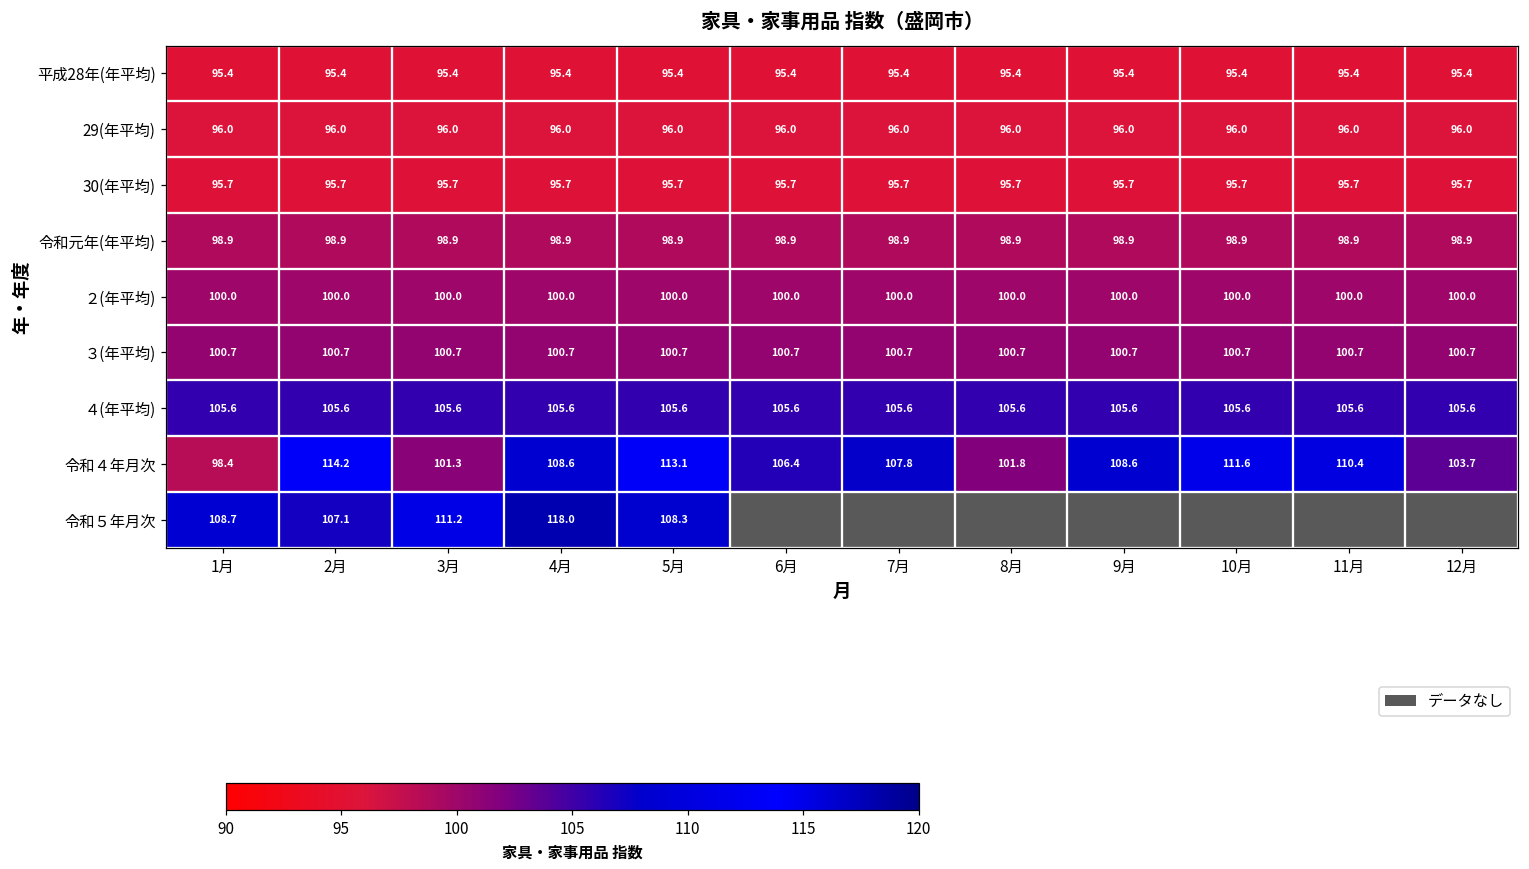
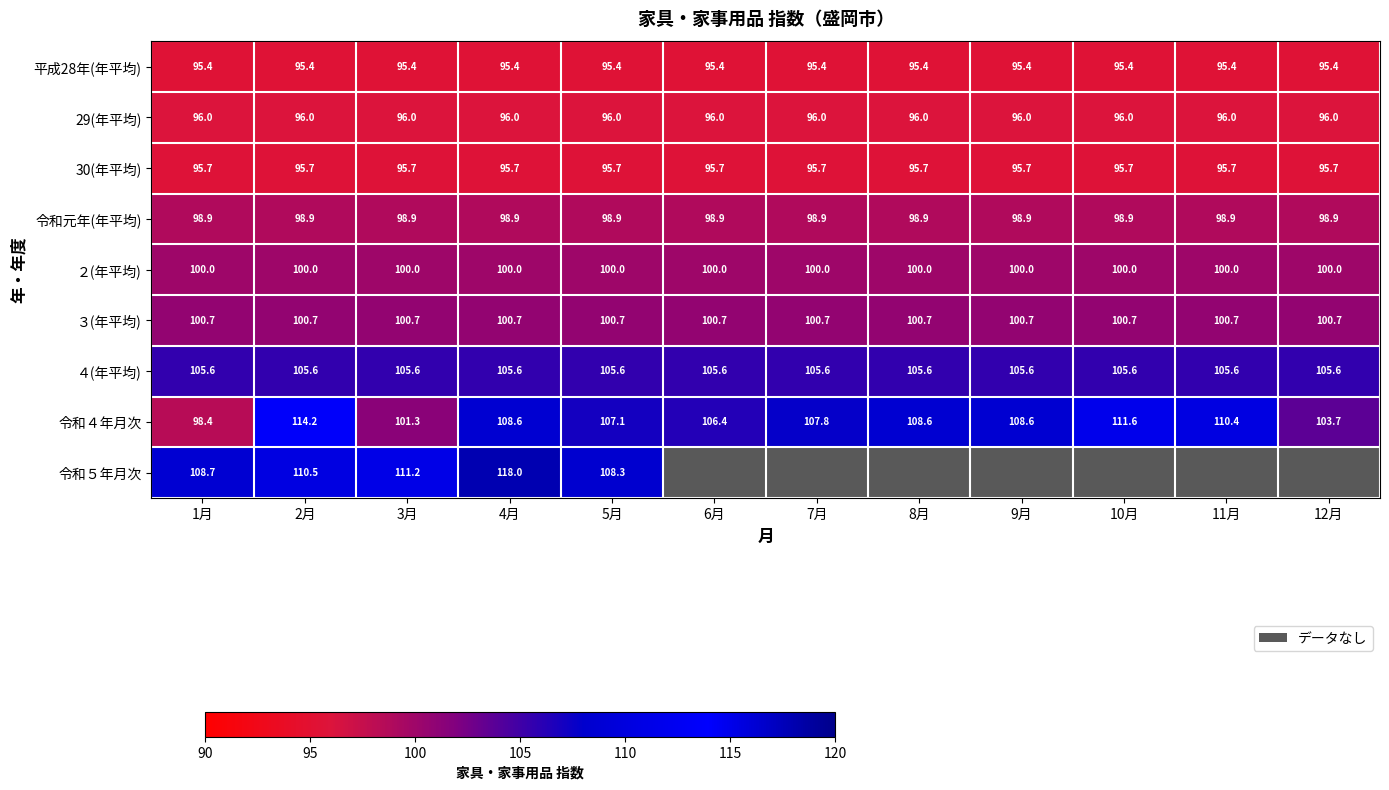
  {
    "平成28年(年平均)": {
      "1月": 95.4,
      "2月": 95.4,
      "3月": 95.4,
      "4月": 95.4,
      "5月": 95.4,
      "6月": 95.4,
      "7月": 95.4,
      "8月": 95.4,
      "9月": 95.4,
      "10月": 95.4,
      "11月": 95.4,
      "12月": 95.4
    },
    "29(年平均)": {
      "1月": 96.0,
      "2月": 96.0,
      "3月": 96.0,
      "4月": 96.0,
      "5月": 96.0,
      "6月": 96.0,
      "7月": 96.0,
      "8月": 96.0,
      "9月": 96.0,
      "10月": 96.0,
      "11月": 96.0,
      "12月": 96.0
    },
    "30(年平均)": {
      "1月": 95.7,
      "2月": 95.7,
      "3月": 95.7,
      "4月": 95.7,
      "5月": 95.7,
      "6月": 95.7,
      "7月": 95.7,
      "8月": 95.7,
      "9月": 95.7,
      "10月": 95.7,
      "11月": 95.7,
      "12月": 95.7
    },
    "令和元年(年平均)": {
      "1月": 98.9,
      "2月": 98.9,
      "3月": 98.9,
      "4月": 98.9,
      "5月": 98.9,
      "6月": 98.9,
      "7月": 98.9,
      "8月": 98.9,
      "9月": 98.9,
      "10月": 98.9,
      "11月": 98.9,
      "12月": 98.9
    },
    "２(年平均)": {
      "1月": 100.0,
      "2月": 100.0,
      "3月": 100.0,
      "4月": 100.0,
      "5月": 100.0,
      "6月": 100.0,
      "7月": 100.0,
      "8月": 100.0,
      "9月": 100.0,
      "10月": 100.0,
      "11月": 100.0,
      "12月": 100.0
    },
    "３(年平均)": {
      "1月": 100.7,
      "2月": 100.7,
      "3月": 100.7,
      "4月": 100.7,
      "5月": 100.7,
      "6月": 100.7,
      "7月": 100.7,
      "8月": 100.7,
      "9月": 100.7,
      "10月": 100.7,
      "11月": 100.7,
      "12月": 100.7
    },
    "４(年平均)": {
      "1月": 105.6,
      "2月": 105.6,
      "3月": 105.6,
      "4月": 105.6,
      "5月": 105.6,
      "6月": 105.6,
      "7月": 105.6,
      "8月": 105.6,
      "9月": 105.6,
      "10月": 105.6,
      "11月": 105.6,
      "12月": 105.6
    },
    "令和４年月次": {
      "1月": 98.4,
      "2月": 114.2,
      "3月": 101.3,
      "4月": 108.6,
-     "5月": 113.1,
+     "5月": 107.1,
      "6月": 106.4,
      "7月": 107.8,
-     "8月": 101.8,
+     "8月": 108.6,
      "9月": 108.6,
      "10月": 111.6,
      "11月": 110.4,
      "12月": 103.7
    },
    "令和５年月次": {
      "1月": 108.7,
-     "2月": 107.1,
+     "2月": 110.5,
      "3月": 111.2,
      "4月": 118.0,
      "5月": 108.3
    }
  }
